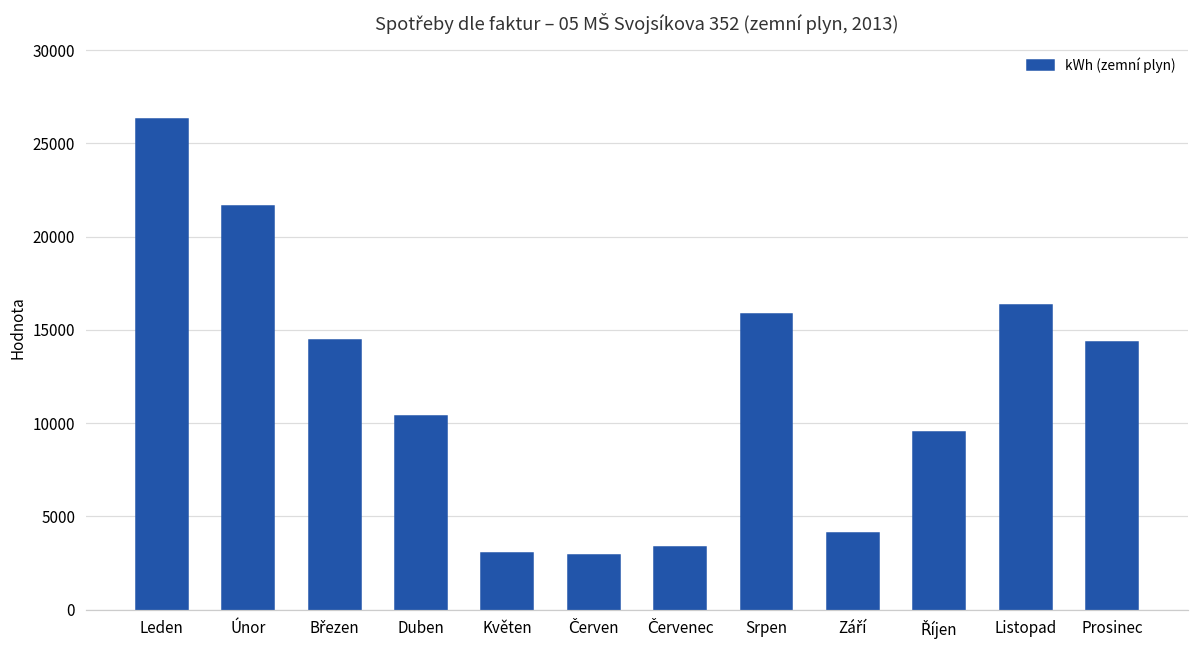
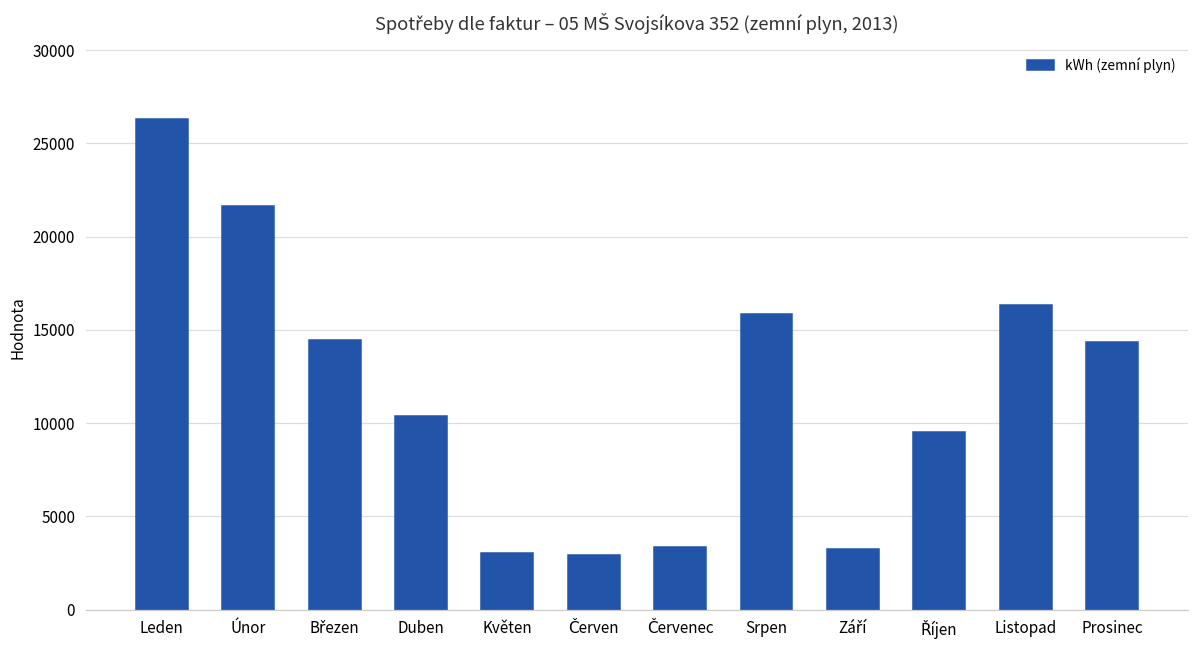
  {
    "Leden": 26300,
    "Únor": 21600,
    "Březen": 14500,
    "Duben": 10400,
    "Květen": 3000,
    "Červen": 2900,
    "Červenec": 3400,
    "Srpen": 15900,
-   "Září": 4100,
+   "Září": 3300,
    "Říjen": 9500,
    "Listopad": 16300,
    "Prosinec": 14400
  }
